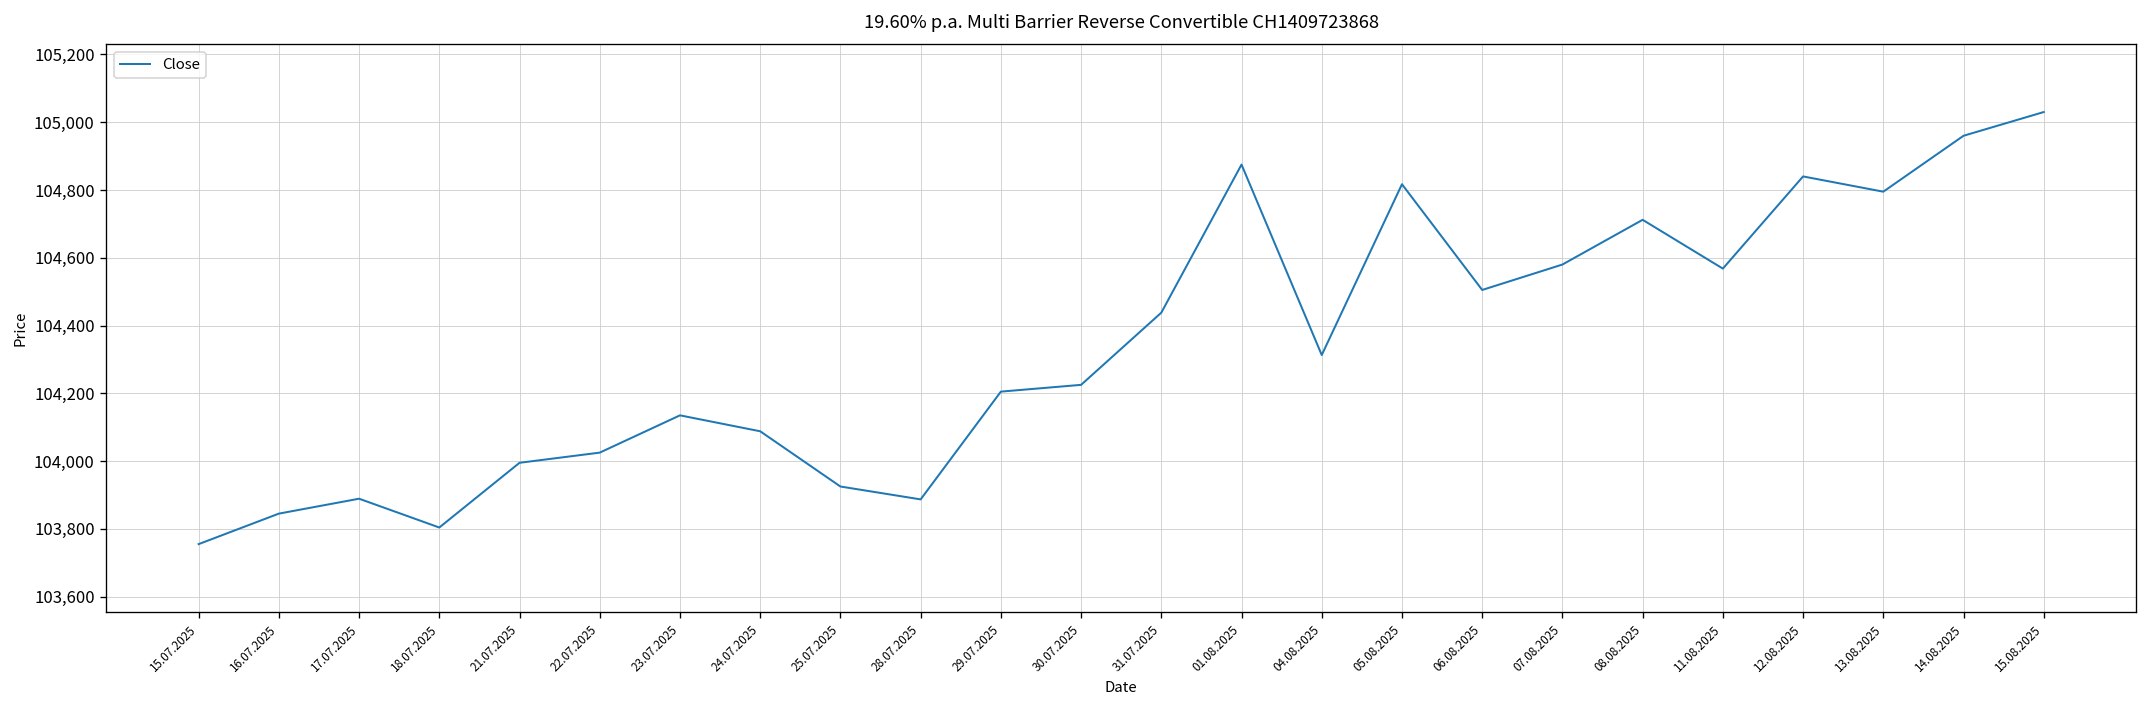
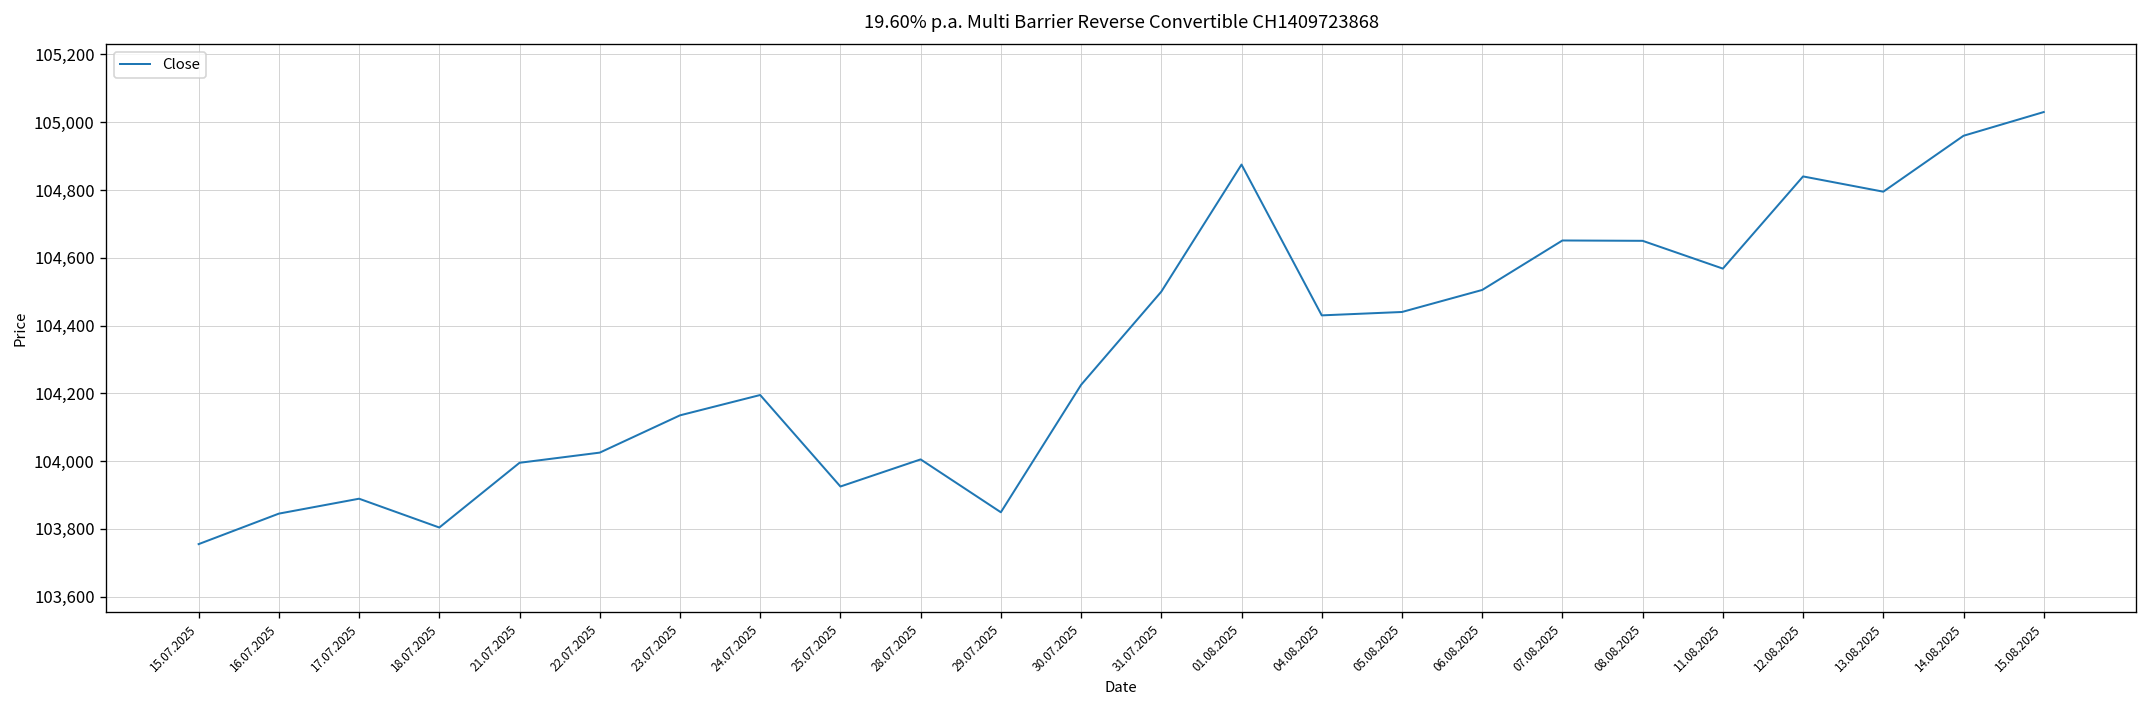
  {
    "15.07.2025": "103,760",
    "16.07.2025": "103,850",
    "17.07.2025": "103,890",
    "18.07.2025": "103,800",
    "21.07.2025": "104,000",
    "22.07.2025": "104,030",
    "23.07.2025": "104,140",
-   "24.07.2025": "104,090",
+   "24.07.2025": "104,200",
    "25.07.2025": "103,930",
-   "28.07.2025": "103,890",
-   "29.07.2025": "104,210",
+   "28.07.2025": "104,010",
+   "29.07.2025": "103,850",
    "30.07.2025": "104,230",
-   "31.07.2025": "104,440",
+   "31.07.2025": "104,500",
    "01.08.2025": "104,880",
-   "04.08.2025": "104,310",
-   "05.08.2025": "104,820",
+   "04.08.2025": "104,430",
+   "05.08.2025": "104,440",
    "06.08.2025": "104,510",
-   "07.08.2025": "104,580",
-   "08.08.2025": "104,710",
+   "07.08.2025": "104,650",
+   "08.08.2025": "104,650",
    "11.08.2025": "104,570",
    "12.08.2025": "104,840",
    "13.08.2025": "104,800",
    "14.08.2025": "104,960",
    "15.08.2025": "105,030"
  }
